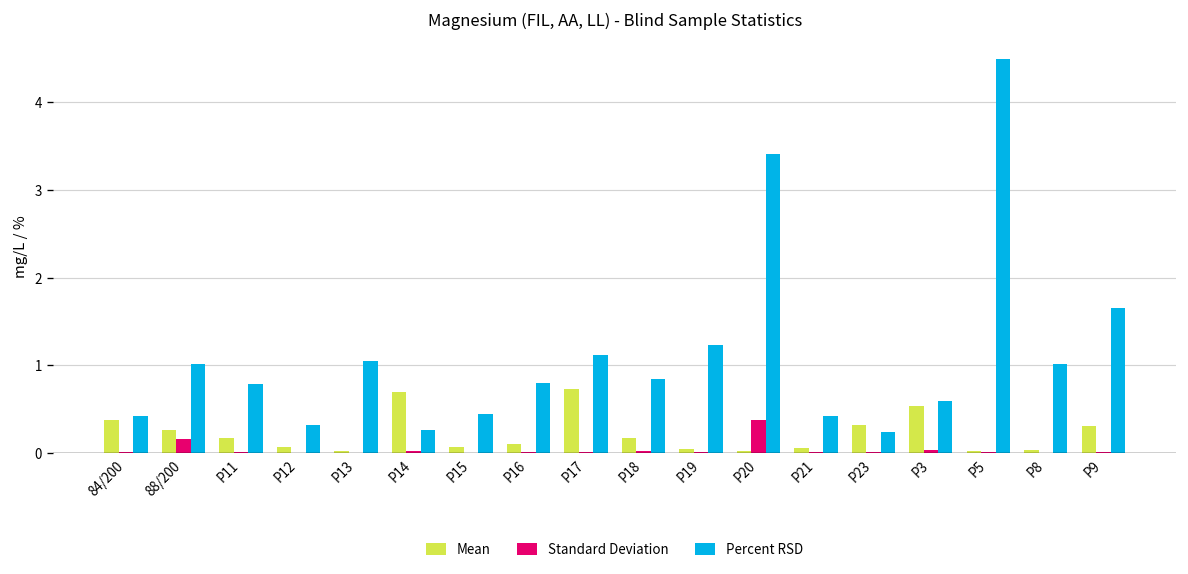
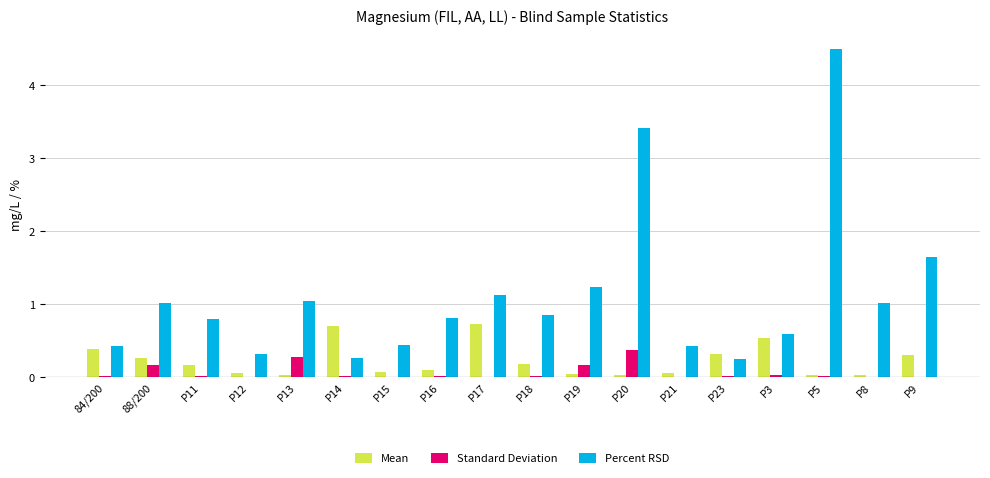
  {
    "Mean": {
      "84/200": 0.4,
      "88/200": 0.3,
      "P11": 0.2,
      "P12": 0.1,
      "P14": 0.7,
      "P15": 0.1,
      "P16": 0.1,
      "P17": 0.7,
      "P18": 0.2,
      "P19": 0.0,
      "P21": 0.1,
      "P23": 0.3,
      "P3": 0.5,
      "P9": 0.3
    },
    "Standard Deviation": {
      "88/200": 0.2,
-     "P13": 0.0,
-     "P19": 0.0,
+     "P13": 0.3,
+     "P19": 0.2,
      "P20": 0.4
    },
    "Percent RSD": {
      "84/200": 0.4,
      "88/200": 1.0,
      "P11": 0.8,
      "P12": 0.3,
      "P13": 1.0,
      "P14": 0.3,
      "P15": 0.4,
      "P16": 0.8,
      "P17": 1.1,
      "P18": 0.8,
      "P19": 1.2,
      "P20": 3.4,
      "P21": 0.4,
      "P23": 0.2,
      "P3": 0.6,
      "P5": 4.5,
      "P8": 1.0,
      "P9": 1.6
    }
  }
